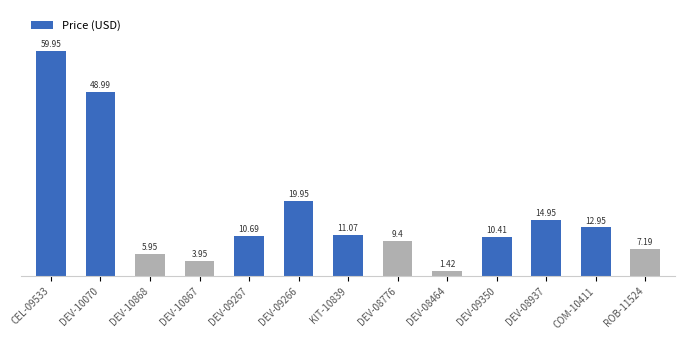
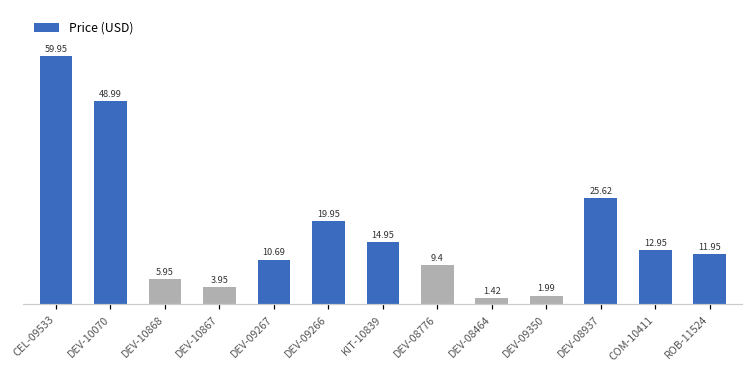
  {
    "CEL-09533": 59.95,
    "DEV-10070": 48.99,
    "DEV-10868": 5.95,
    "DEV-10867": 3.95,
    "DEV-09267": 10.69,
    "DEV-09266": 19.95,
-   "KIT-10839": 11.07,
+   "KIT-10839": 14.95,
    "DEV-08776": 9.4,
    "DEV-08464": 1.42,
-   "DEV-09350": 10.41,
-   "DEV-08937": 14.95,
+   "DEV-09350": 1.99,
+   "DEV-08937": 25.62,
    "COM-10411": 12.95,
-   "ROB-11524": 7.19
+   "ROB-11524": 11.95
  }
